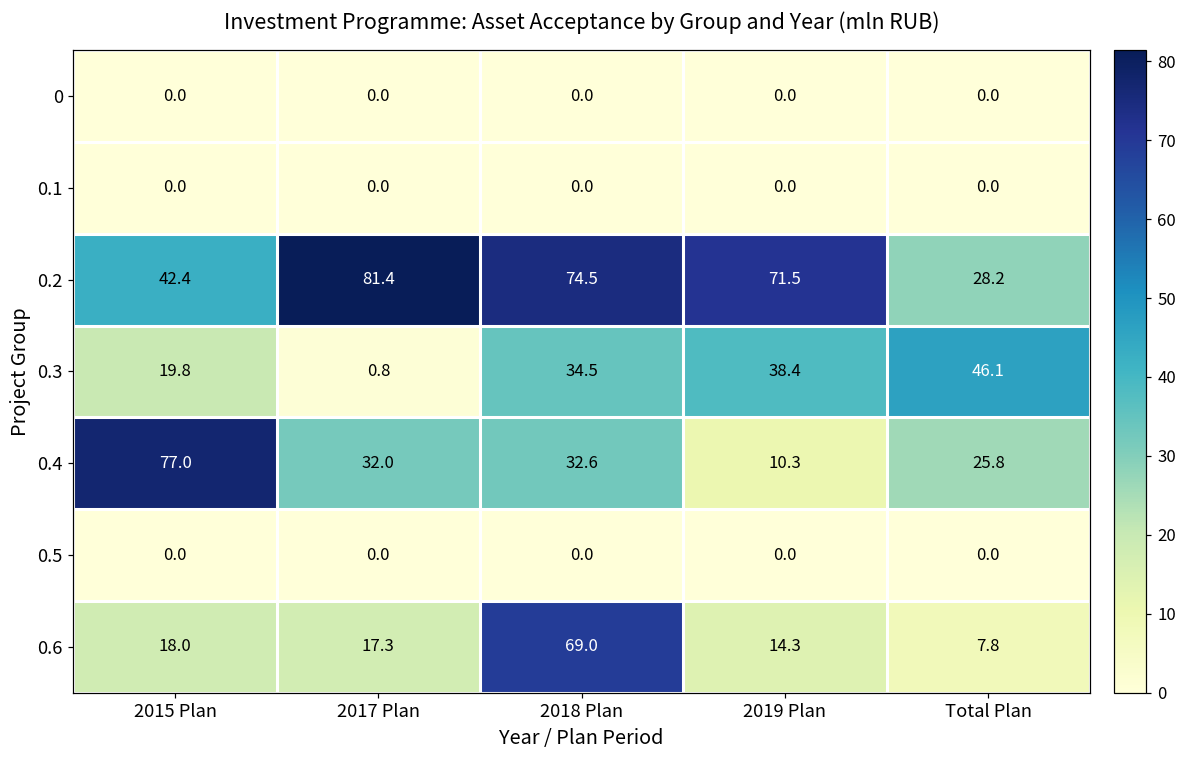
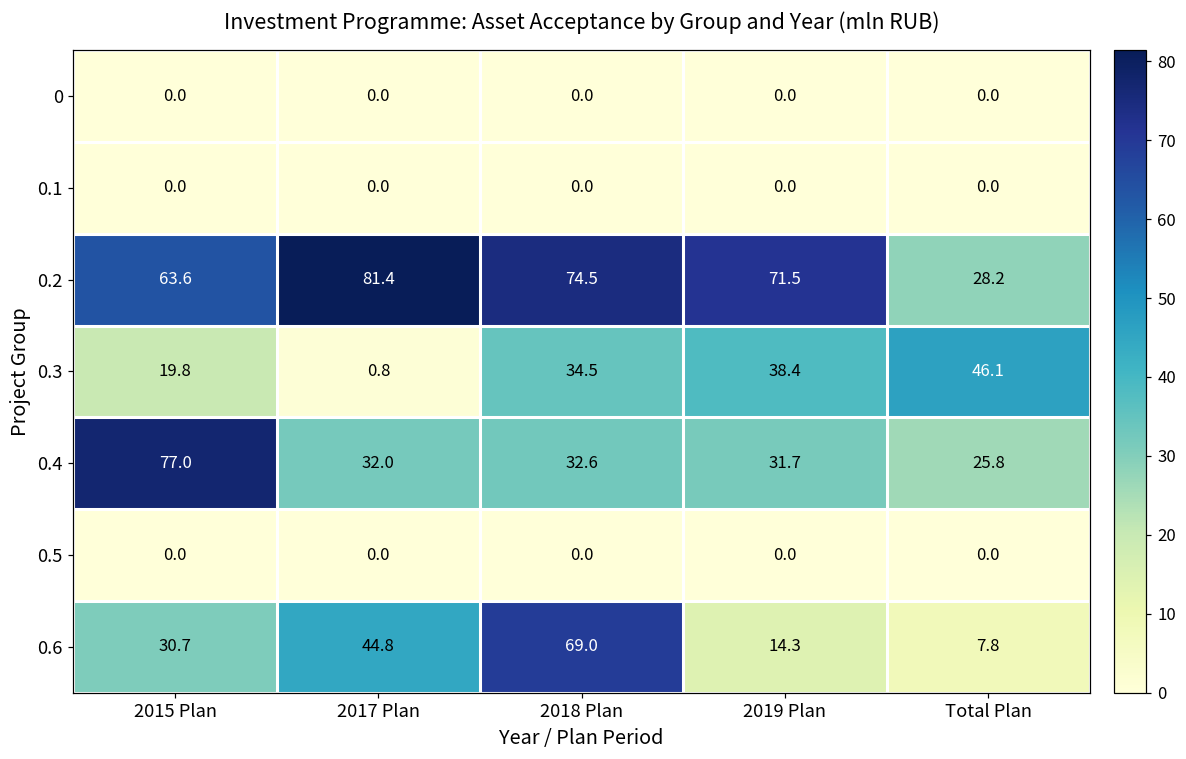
  {
    "0": {
      "2015 Plan": 0.0,
      "2017 Plan": 0.0,
      "2018 Plan": 0.0,
      "2019 Plan": 0.0,
      "Total Plan": 0.0
    },
    "0.1": {
      "2015 Plan": 0.0,
      "2017 Plan": 0.0,
      "2018 Plan": 0.0,
      "2019 Plan": 0.0,
      "Total Plan": 0.0
    },
    "0.2": {
-     "2015 Plan": 42.4,
+     "2015 Plan": 63.6,
      "2017 Plan": 81.4,
      "2018 Plan": 74.5,
      "2019 Plan": 71.5,
      "Total Plan": 28.2
    },
    "0.3": {
      "2015 Plan": 19.8,
      "2017 Plan": 0.8,
      "2018 Plan": 34.5,
      "2019 Plan": 38.4,
      "Total Plan": 46.1
    },
    "0.4": {
      "2015 Plan": 77.0,
      "2017 Plan": 32.0,
      "2018 Plan": 32.6,
-     "2019 Plan": 10.3,
+     "2019 Plan": 31.7,
      "Total Plan": 25.8
    },
    "0.5": {
      "2015 Plan": 0.0,
      "2017 Plan": 0.0,
      "2018 Plan": 0.0,
      "2019 Plan": 0.0,
      "Total Plan": 0.0
    },
    "0.6": {
-     "2015 Plan": 18.0,
-     "2017 Plan": 17.3,
+     "2015 Plan": 30.7,
+     "2017 Plan": 44.8,
      "2018 Plan": 69.0,
      "2019 Plan": 14.3,
      "Total Plan": 7.8
    }
  }
